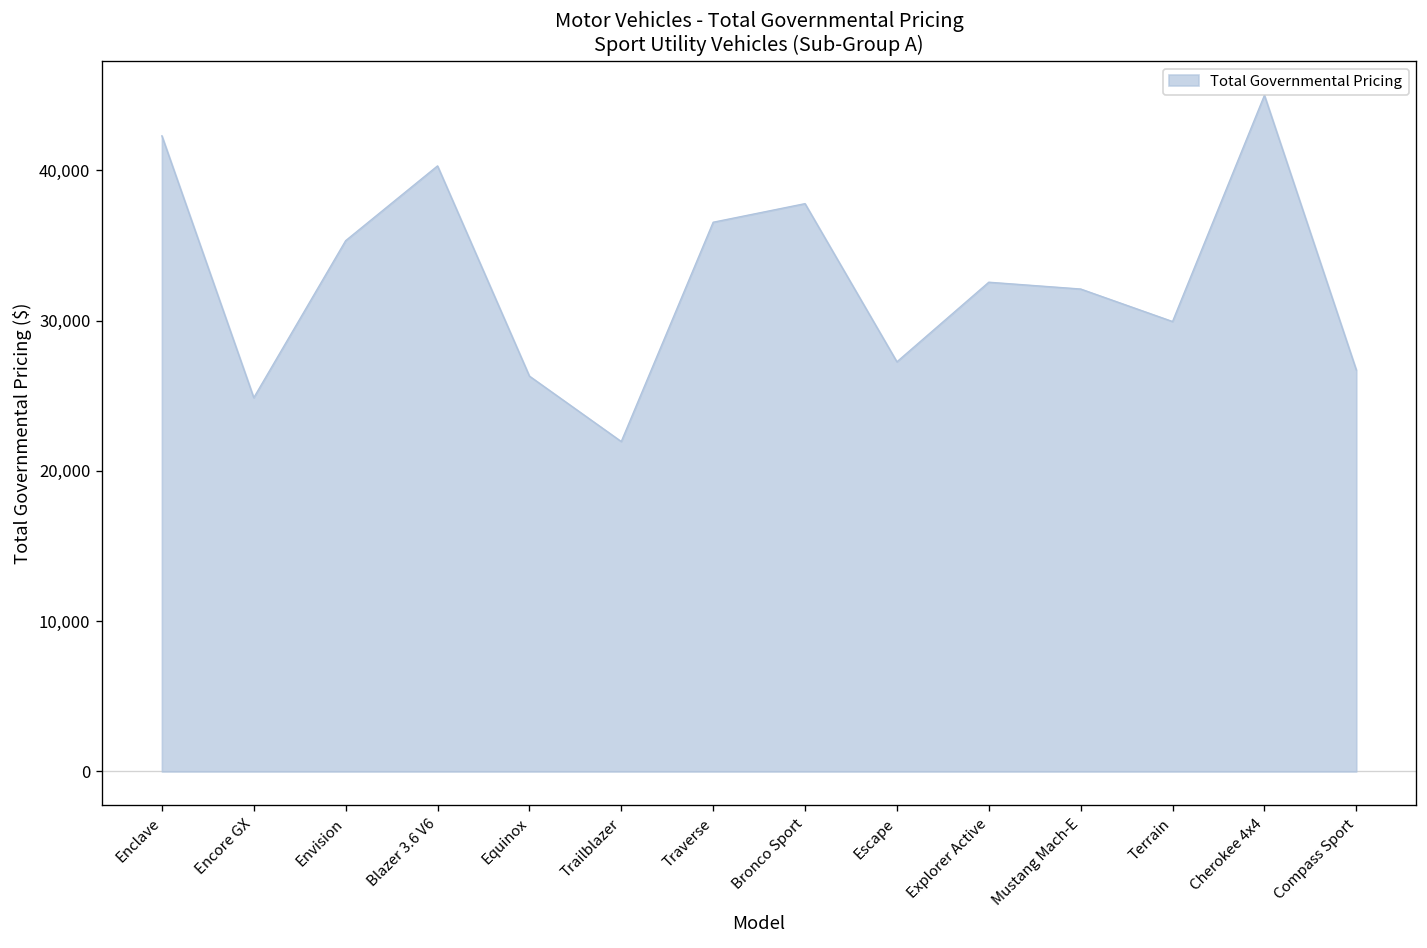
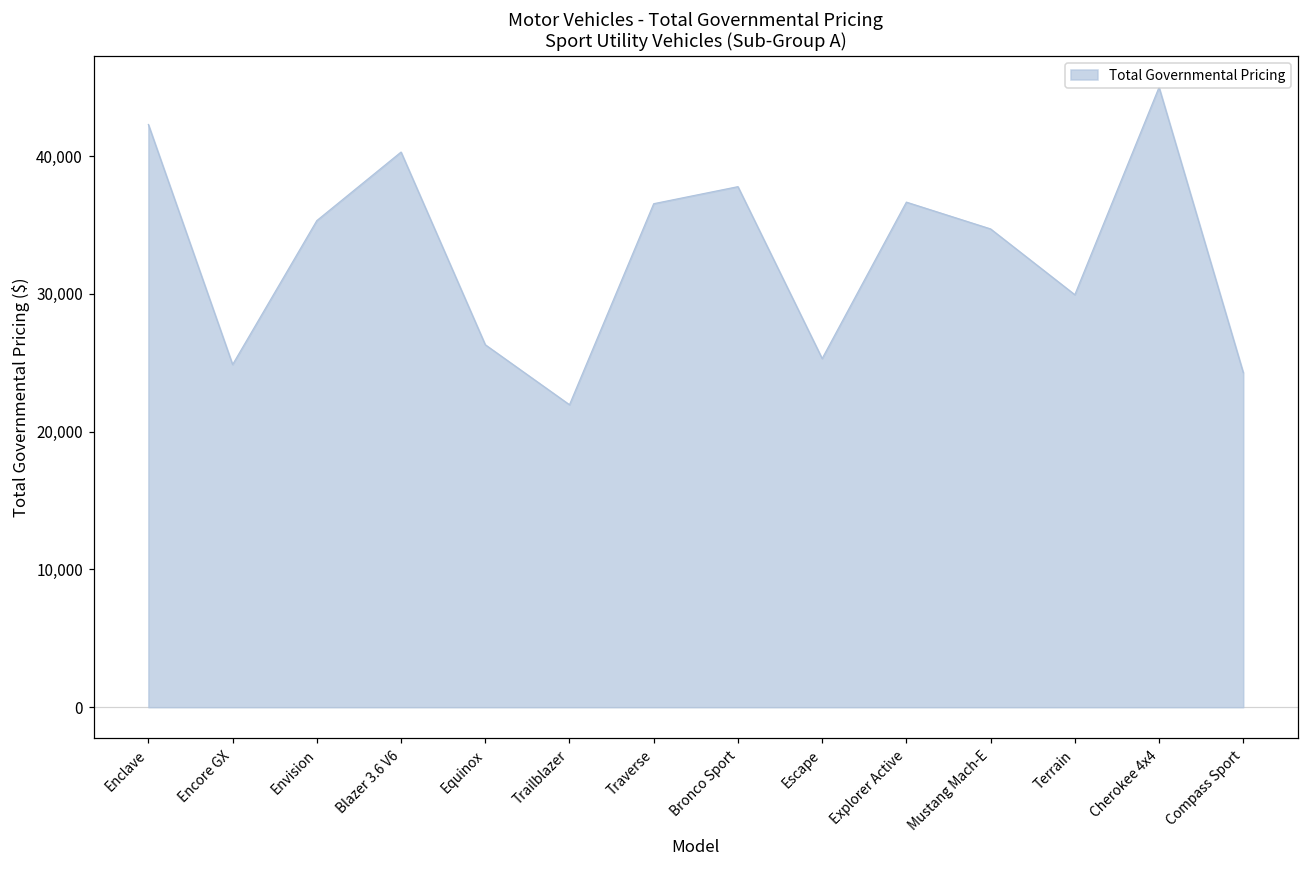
  {
    "Enclave": "42,300",
    "Encore GX": "24,900",
    "Envision": "35,300",
    "Blazer 3.6 V6": "40,300",
    "Equinox": "26,300",
    "Trailblazer": "22,000",
    "Traverse": "36,500",
    "Bronco Sport": "37,800",
-   "Escape": "27,300",
-   "Explorer Active": "32,600",
-   "Mustang Mach-E": "32,100",
+   "Escape": "25,300",
+   "Explorer Active": "36,700",
+   "Mustang Mach-E": "34,700",
    "Terrain": "29,900",
-   "Compass Sport": "26,700"
+   "Compass Sport": "24,300"
  }
